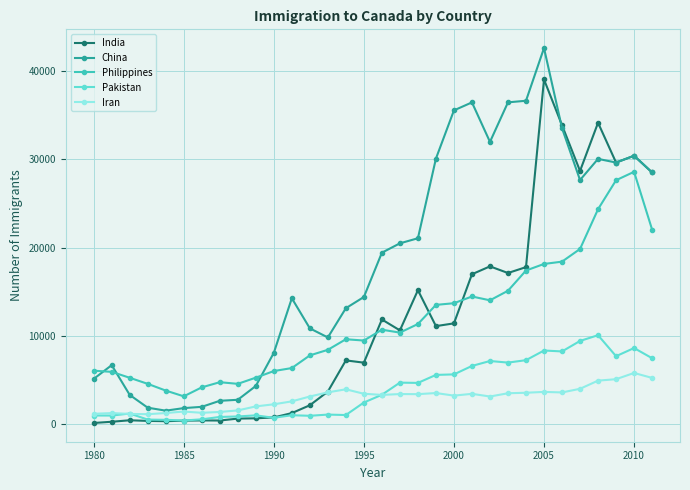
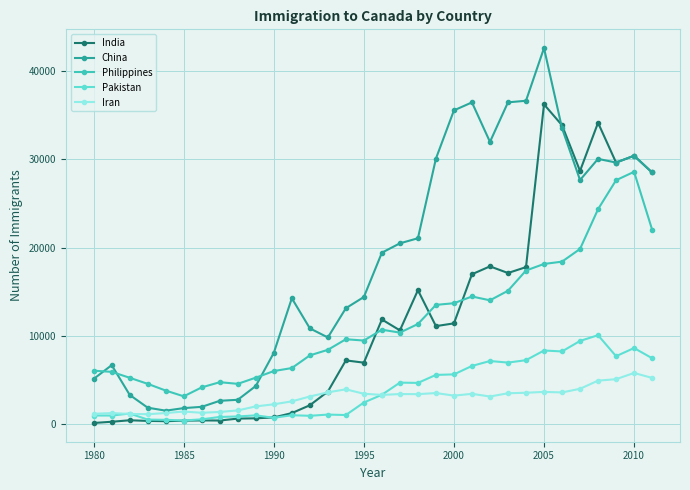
  {
    "India": {
      "1980": 0,
      "1995": 7000,
      "2000": 11000,
-     "2005": 39000
+     "2005": 36000
    }
  }
